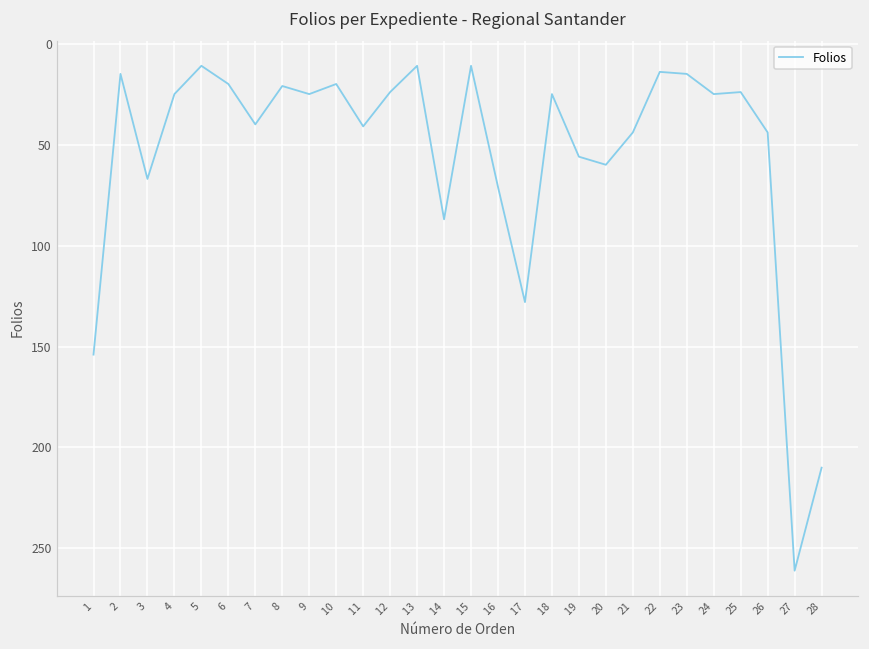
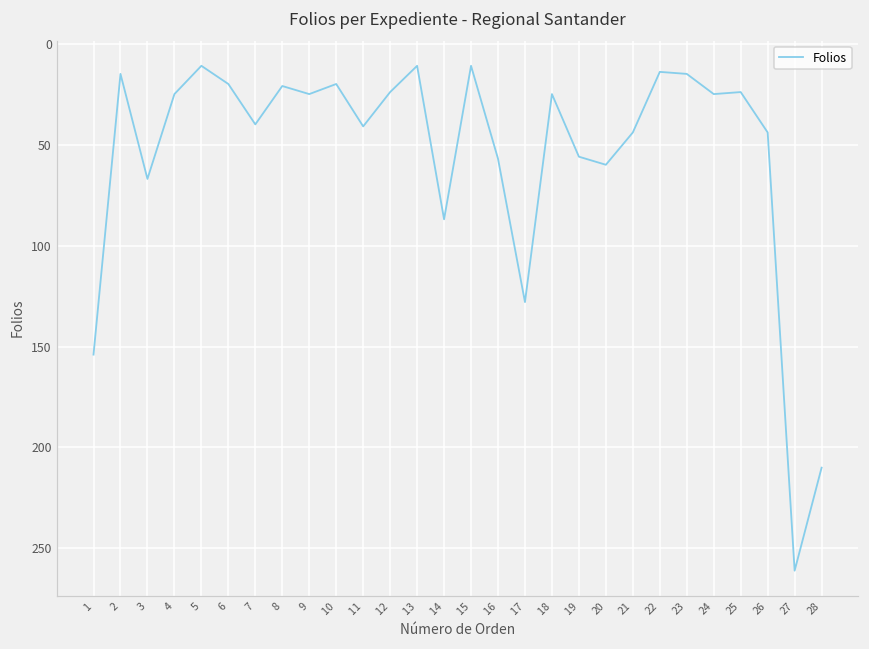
  {
    "1": 154,
    "2": 15,
    "3": 67,
    "4": 25,
    "5": 11,
    "6": 20,
    "7": 40,
    "8": 21,
    "9": 25,
    "10": 20,
    "11": 41,
    "12": 24,
    "13": 11,
    "14": 87,
    "15": 11,
-   "16": 71,
+   "16": 57,
    "17": 128,
    "18": 25,
    "19": 56,
    "20": 60,
    "21": 44,
    "22": 14,
    "23": 15,
    "24": 25,
    "25": 24,
    "26": 44,
    "27": 261,
    "28": 210
  }
